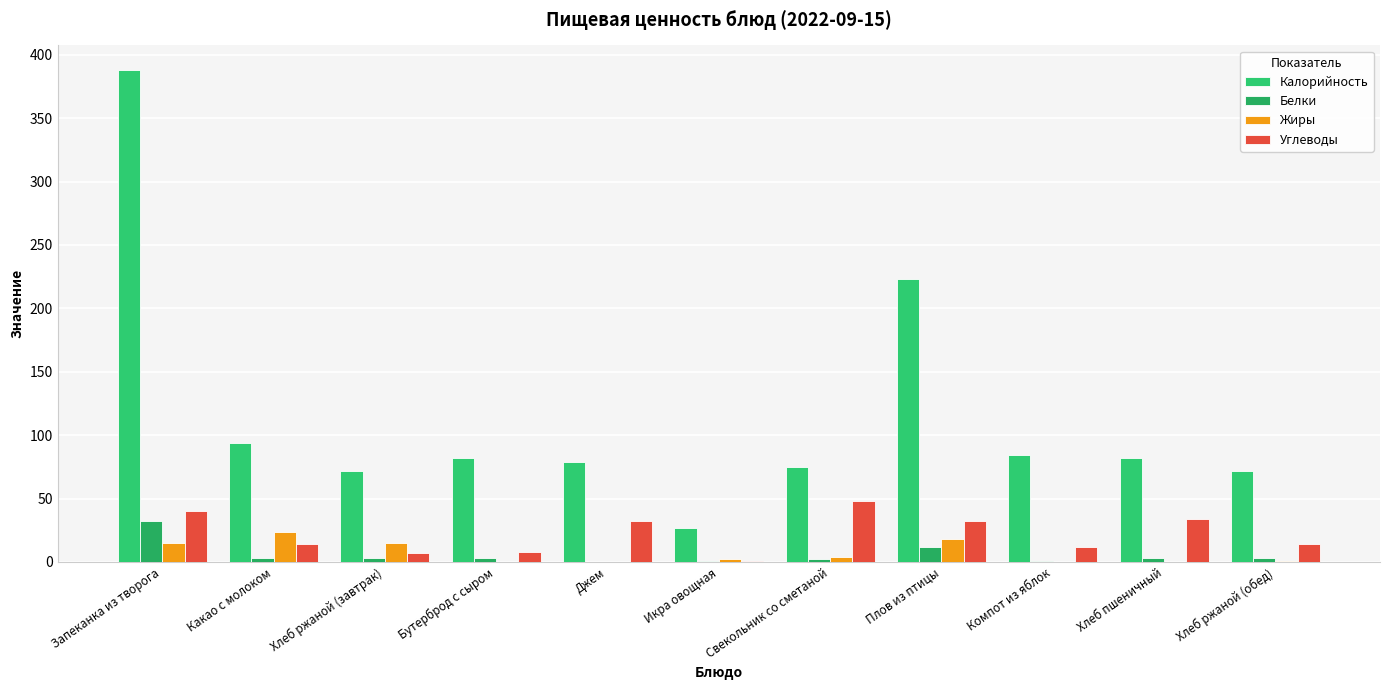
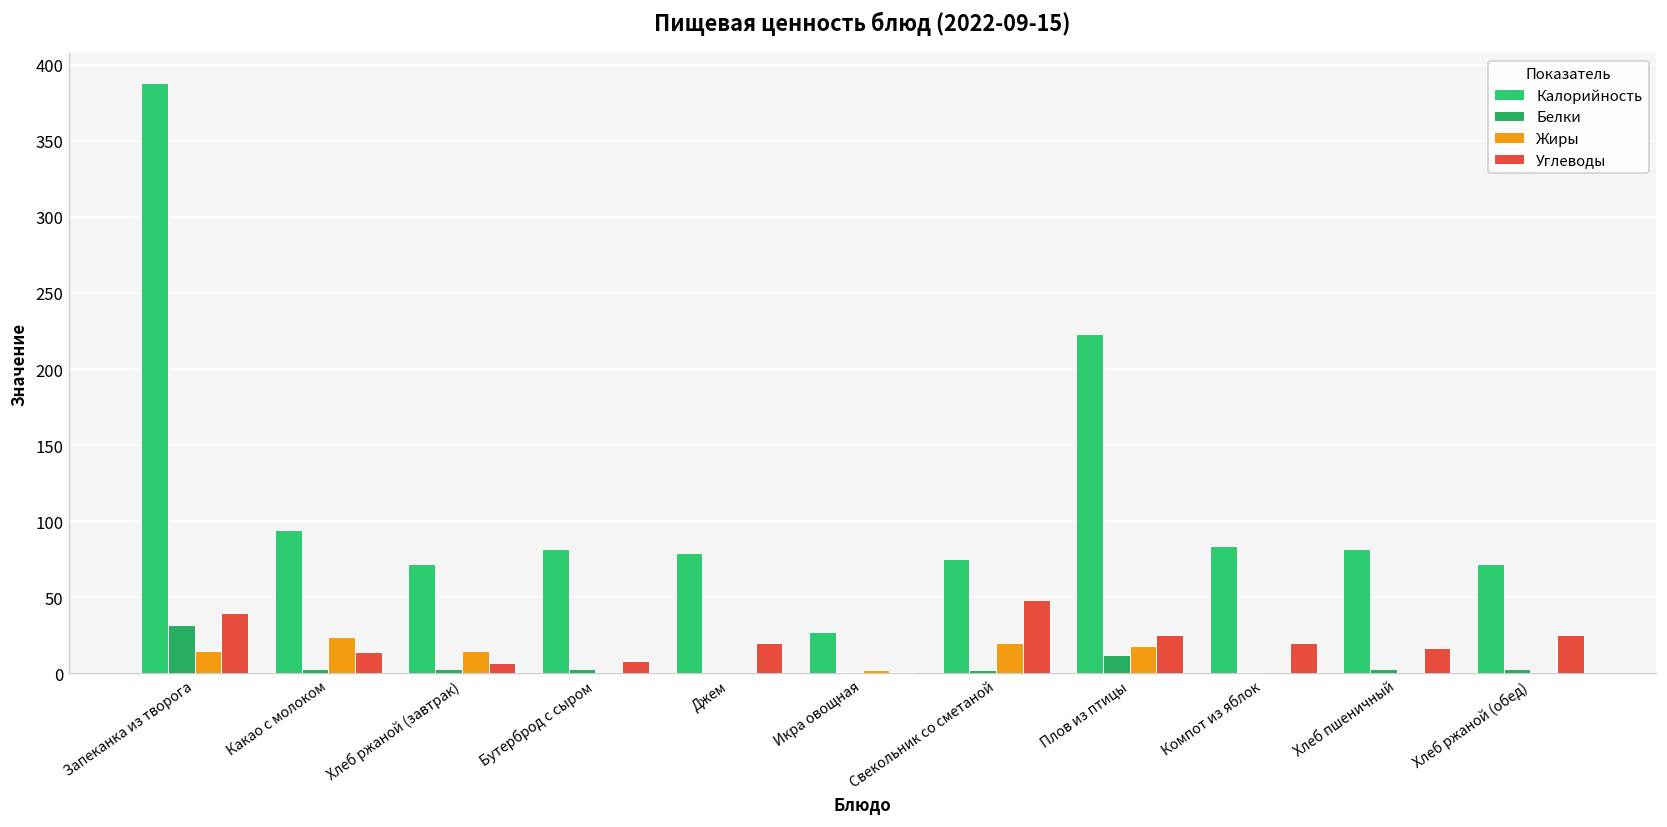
  {
    "Жиры": {
      "Запеканка из творога": 15,
      "Какао с молоком": 24,
      "Хлеб ржаной (завтрак)": 15,
      "Бутерброд с сыром": 0,
      "Джем": 0,
      "Икра овощная": 2,
-     "Свекольник со сметаной": 4,
+     "Свекольник со сметаной": 20,
      "Плов из птицы": 18,
      "Компот из яблок": 0,
      "Хлеб пшеничный": 0
    },
    "Углеводы": {
      "Запеканка из творога": 40,
      "Какао с молоком": 14,
      "Хлеб ржаной (завтрак)": 7,
      "Бутерброд с сыром": 8,
-     "Джем": 32,
+     "Джем": 20,
      "Свекольник со сметаной": 48,
-     "Плов из птицы": 32,
-     "Компот из яблок": 12,
-     "Хлеб пшеничный": 34,
-     "Хлеб ржаной (обед)": 14
+     "Плов из птицы": 25,
+     "Компот из яблок": 20,
+     "Хлеб пшеничный": 17,
+     "Хлеб ржаной (обед)": 25
    }
  }
